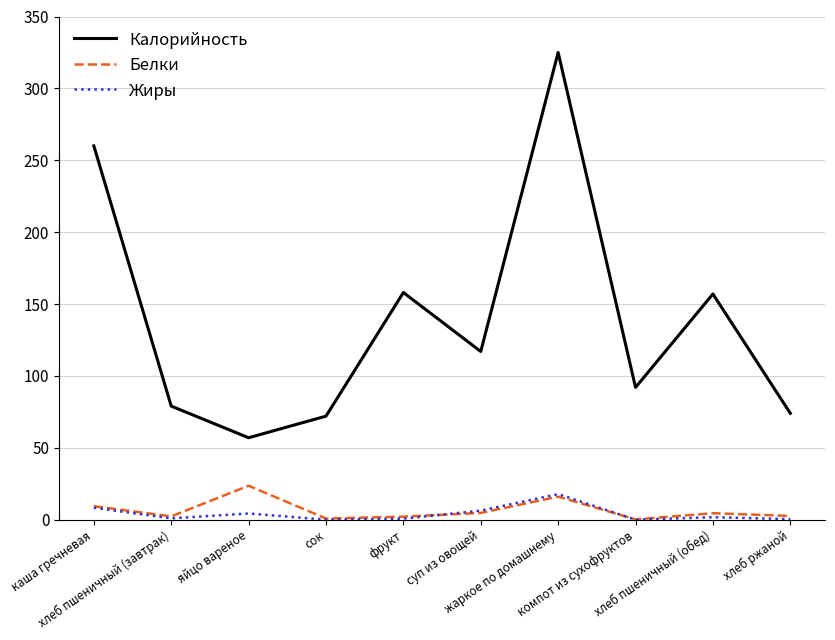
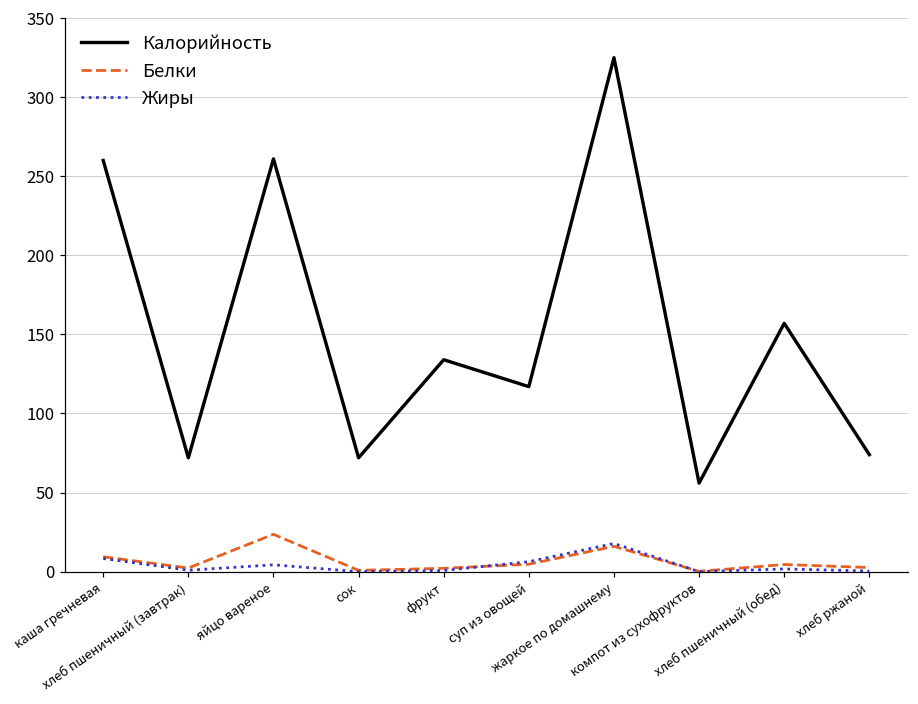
  {
    "Калорийность": {
      "каша гречневая": 260,
-     "хлеб пшеничный (завтрак)": 79,
-     "яйцо вареное": 57,
+     "хлеб пшеничный (завтрак)": 72,
+     "яйцо вареное": 261,
      "сок": 72,
-     "фрукт": 158,
+     "фрукт": 134,
      "суп из овощей": 117,
      "жаркое по домашнему": 325,
-     "компот из сухофруктов": 92,
+     "компот из сухофруктов": 56,
      "хлеб пшеничный (обед)": 157,
      "хлеб ржаной": 74
    },
    "Белки": {
      "яйцо вареное": 24,
      "жаркое по домашнему": 16,
      "хлеб пшеничный (обед)": 5,
      "хлеб ржаной": 3
    },
    "Жиры": {
      "яйцо вареное": 4,
      "жаркое по домашнему": 18,
      "хлеб пшеничный (обед)": 2,
      "хлеб ржаной": 0
    }
  }
